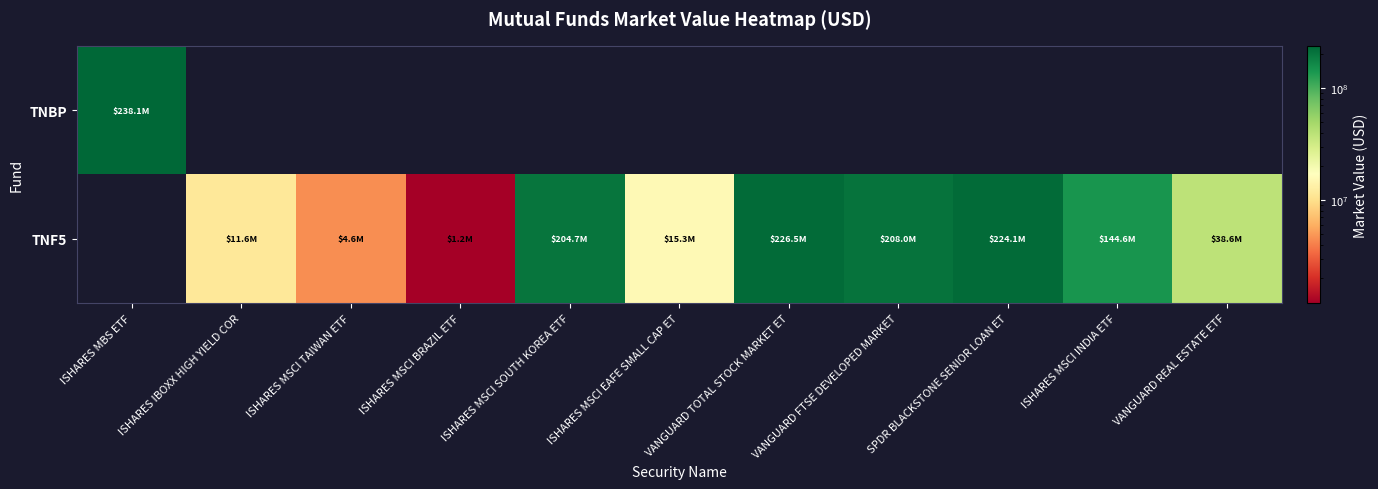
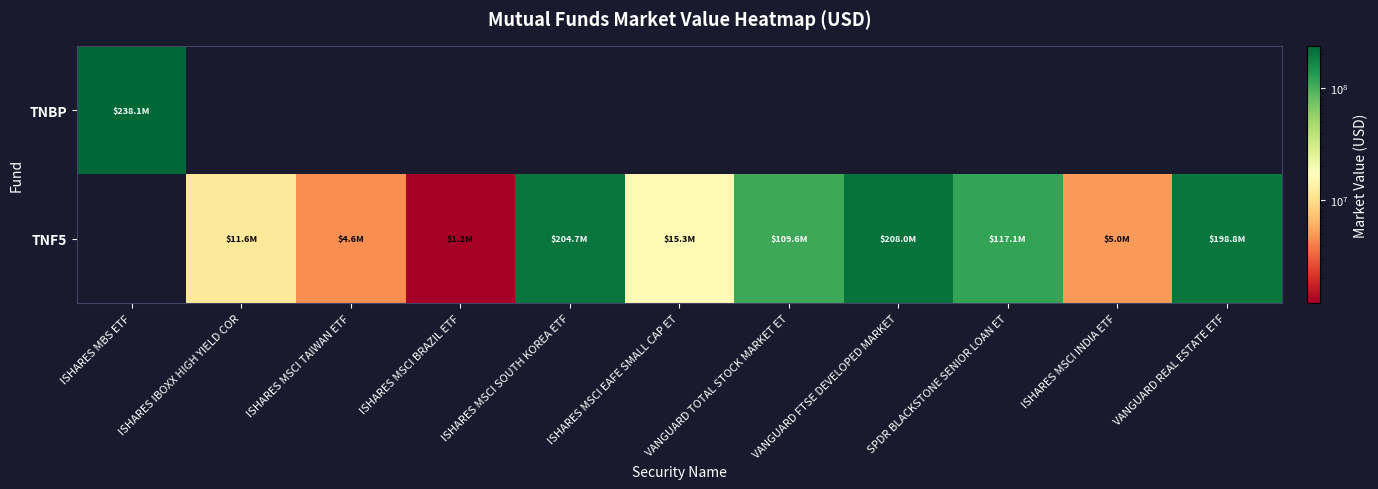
  {
    "TNBP": {
      "ISHARES MBS ETF": "$238.1M"
    },
    "TNF5": {
      "ISHARES IBOXX HIGH YIELD COR": "$11.6M",
      "ISHARES MSCI TAIWAN ETF": "$4.6M",
      "ISHARES MSCI BRAZIL ETF": "$1.2M",
      "ISHARES MSCI SOUTH KOREA ETF": "$204.7M",
      "ISHARES MSCI EAFE SMALL CAP ET": "$15.3M",
-     "VANGUARD TOTAL STOCK MARKET ET": "$226.5M",
+     "VANGUARD TOTAL STOCK MARKET ET": "$109.6M",
      "VANGUARD FTSE DEVELOPED MARKET": "$208.0M",
-     "SPDR BLACKSTONE SENIOR LOAN ET": "$224.1M",
-     "ISHARES MSCI INDIA ETF": "$144.6M",
-     "VANGUARD REAL ESTATE ETF": "$38.6M"
+     "SPDR BLACKSTONE SENIOR LOAN ET": "$117.1M",
+     "ISHARES MSCI INDIA ETF": "$5.0M",
+     "VANGUARD REAL ESTATE ETF": "$198.8M"
    }
  }
